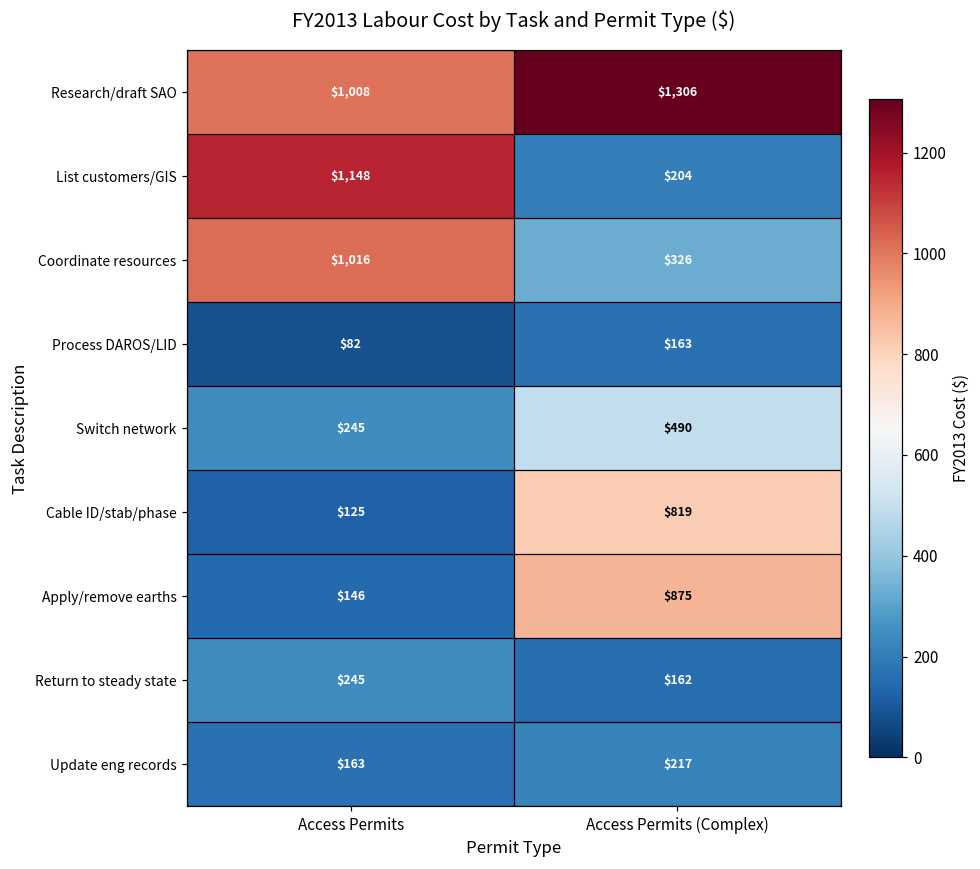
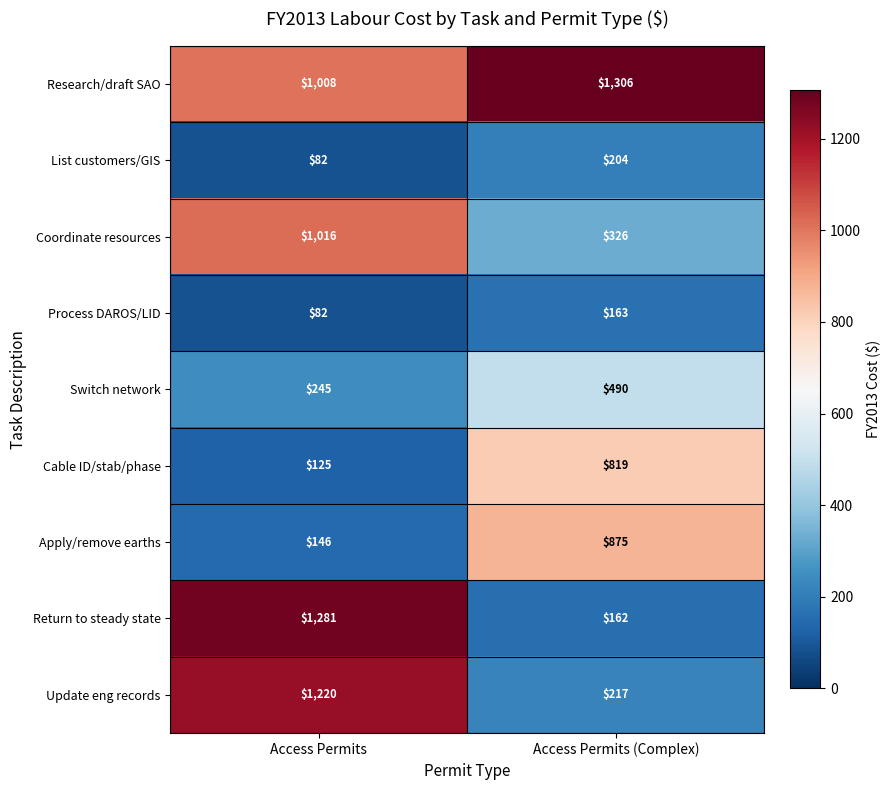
  {
    "Research/draft SAO": {
      "Access Permits": "$1,008",
      "Access Permits (Complex)": "$1,306"
    },
    "List customers/GIS": {
-     "Access Permits": "$1,148",
+     "Access Permits": "$82",
      "Access Permits (Complex)": "$204"
    },
    "Coordinate resources": {
      "Access Permits": "$1,016",
      "Access Permits (Complex)": "$326"
    },
    "Process DAROS/LID": {
      "Access Permits": "$82",
      "Access Permits (Complex)": "$163"
    },
    "Switch network": {
      "Access Permits": "$245",
      "Access Permits (Complex)": "$490"
    },
    "Cable ID/stab/phase": {
      "Access Permits": "$125",
      "Access Permits (Complex)": "$819"
    },
    "Apply/remove earths": {
      "Access Permits": "$146",
      "Access Permits (Complex)": "$875"
    },
    "Return to steady state": {
-     "Access Permits": "$245",
+     "Access Permits": "$1,281",
      "Access Permits (Complex)": "$162"
    },
    "Update eng records": {
-     "Access Permits": "$163",
+     "Access Permits": "$1,220",
      "Access Permits (Complex)": "$217"
    }
  }
